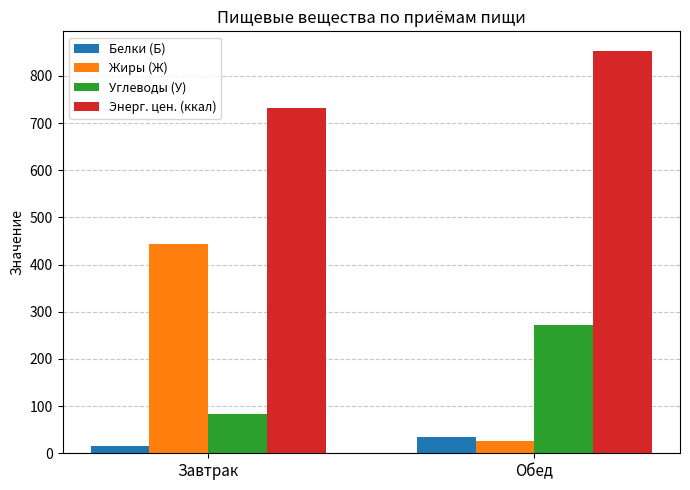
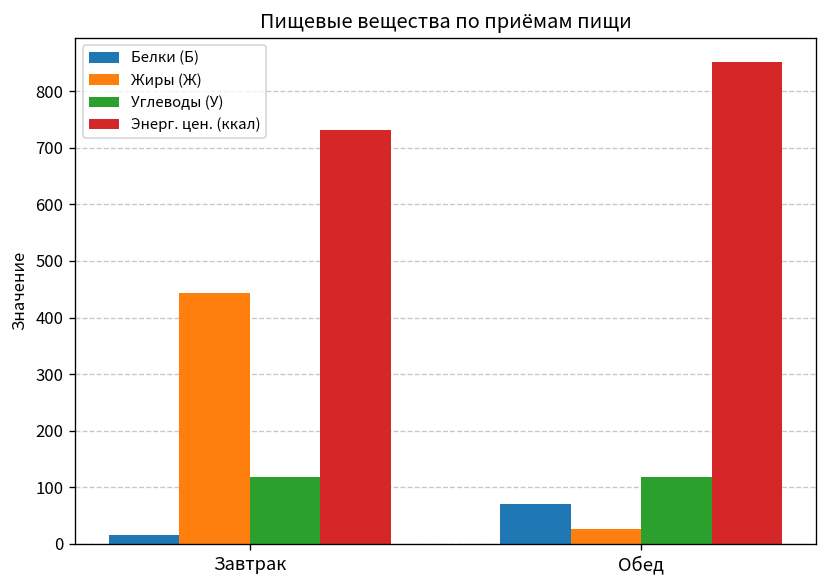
  {
    "Белки (Б)": {
      "Завтрак": 20,
-     "Обед": 30
+     "Обед": 70
    },
    "Жиры (Ж)": {
      "Завтрак": 440,
      "Обед": 30
    },
    "Углеводы (У)": {
-     "Завтрак": 80,
-     "Обед": 270
+     "Завтрак": 120,
+     "Обед": 120
    },
    "Энерг. цен. (ккал)": {
      "Завтрак": 730,
      "Обед": 850
    }
  }
